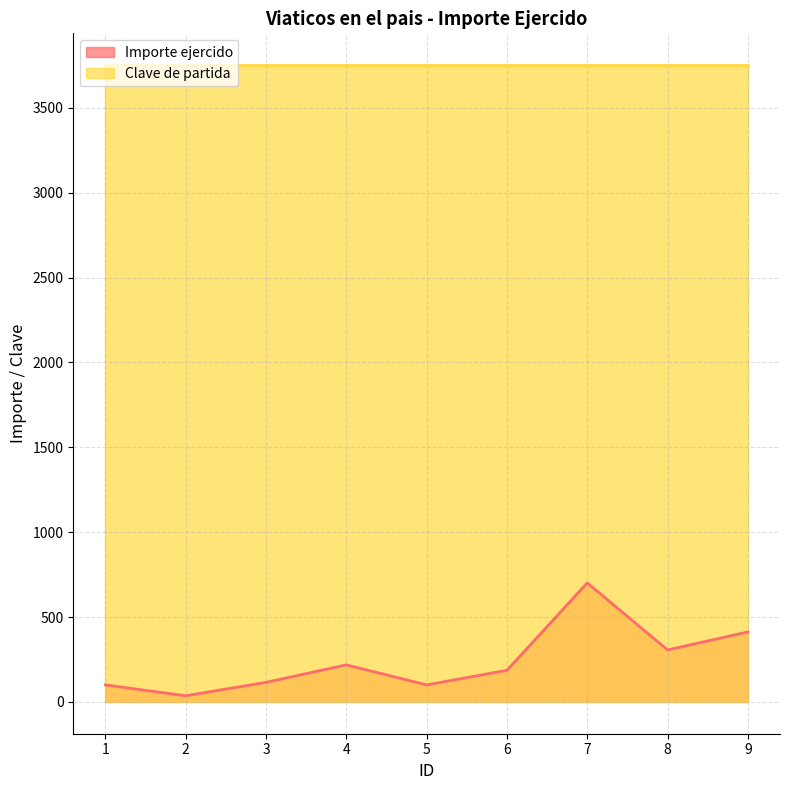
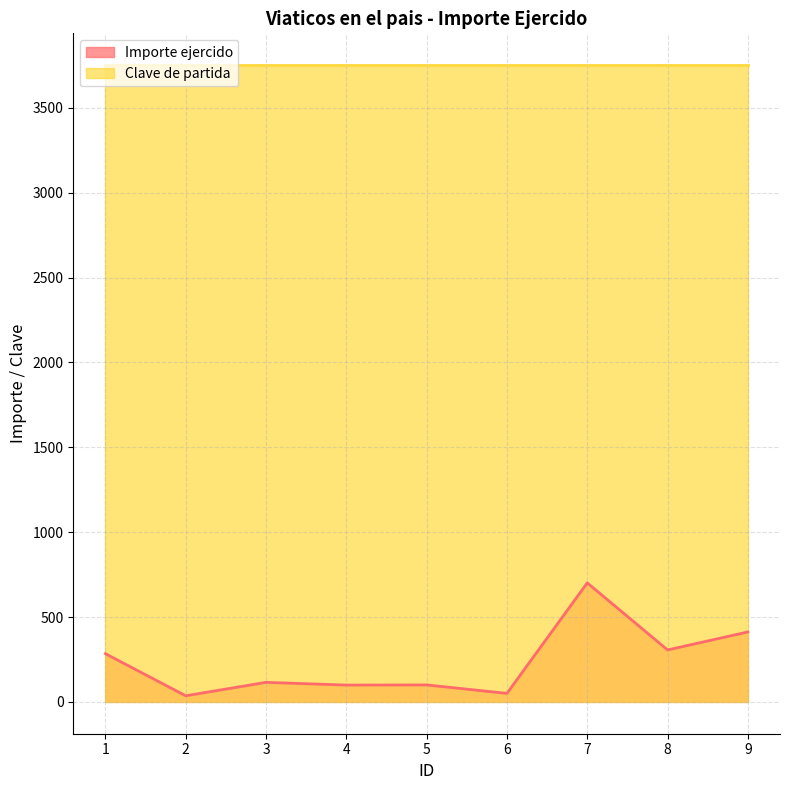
  {
    "Importe ejercido": {
-     "1": 100,
+     "1": 280,
      "2": 40,
      "3": 120,
-     "4": 220,
+     "4": 100,
      "5": 100,
-     "6": 190,
+     "6": 50,
      "7": 700,
      "8": 310,
      "9": 410
    },
    "Clave de partida": {
      "3": 3750,
      "4": 3750,
      "5": 3750,
      "6": 3750,
      "7": 3750,
      "8": 3750,
      "9": 3750
    }
  }
